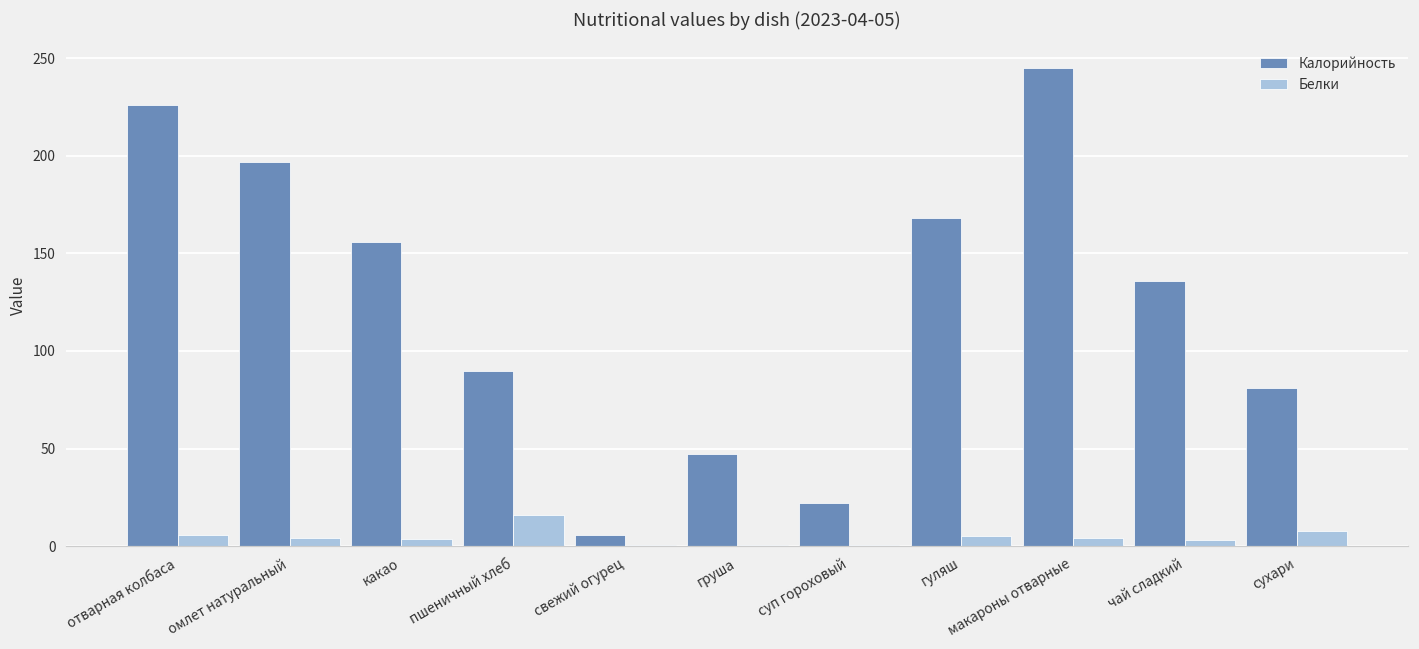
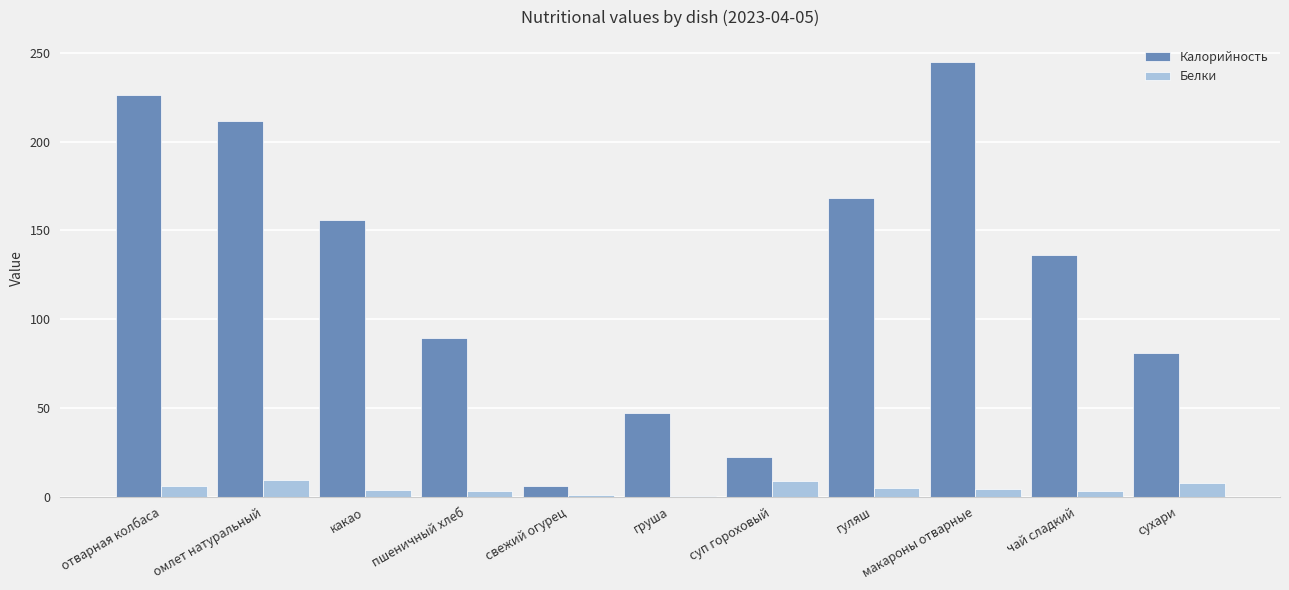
  {
    "Калорийность": {
      "отварная колбаса": 226,
-     "омлет натуральный": 197,
+     "омлет натуральный": 211,
      "какао": 156,
      "пшеничный хлеб": 90,
      "свежий огурец": 6,
      "груша": 47,
      "суп гороховый": 22,
      "гуляш": 168,
      "макароны отварные": 245,
      "чай сладкий": 136,
      "сухари": 81
    },
    "Белки": {
      "отварная колбаса": 6,
-     "омлет натуральный": 4,
+     "омлет натуральный": 9,
      "какао": 4,
-     "пшеничный хлеб": 16,
-     "суп гороховый": 1,
+     "пшеничный хлеб": 3,
+     "суп гороховый": 9,
      "гуляш": 5,
      "макароны отварные": 4,
      "чай сладкий": 3,
      "сухари": 8
    }
  }
